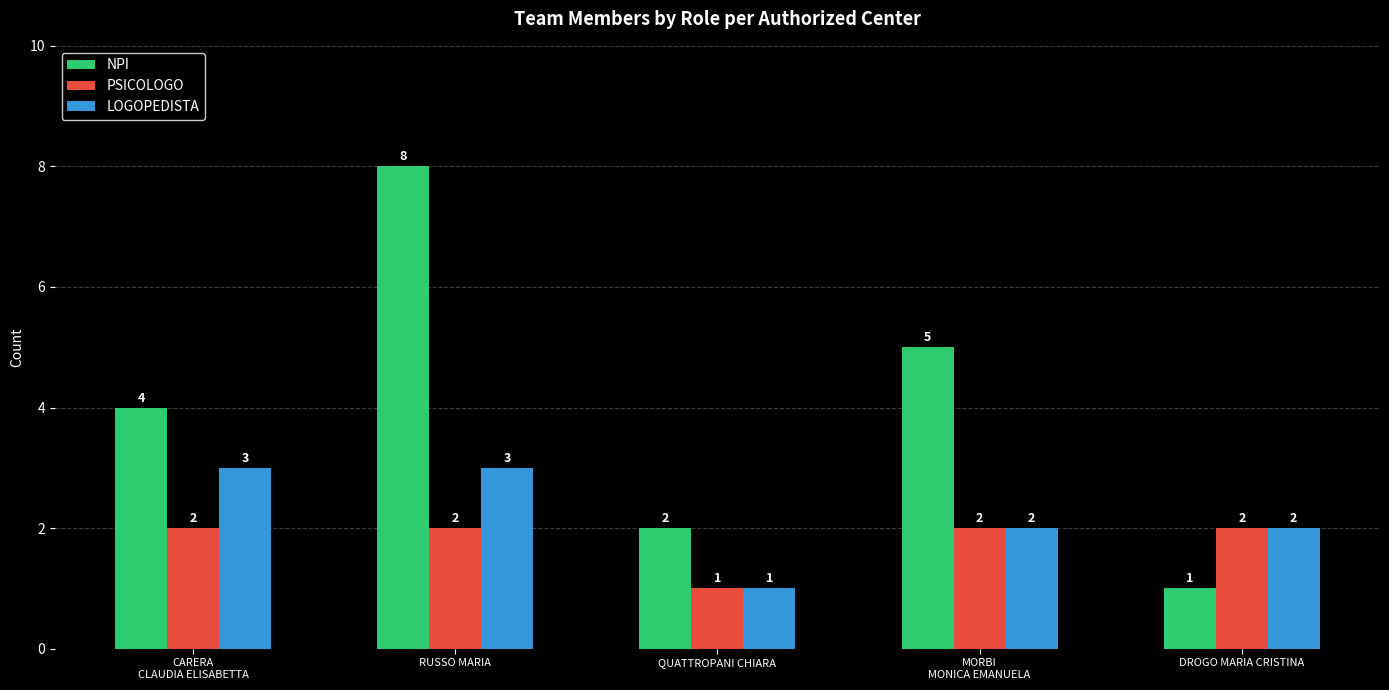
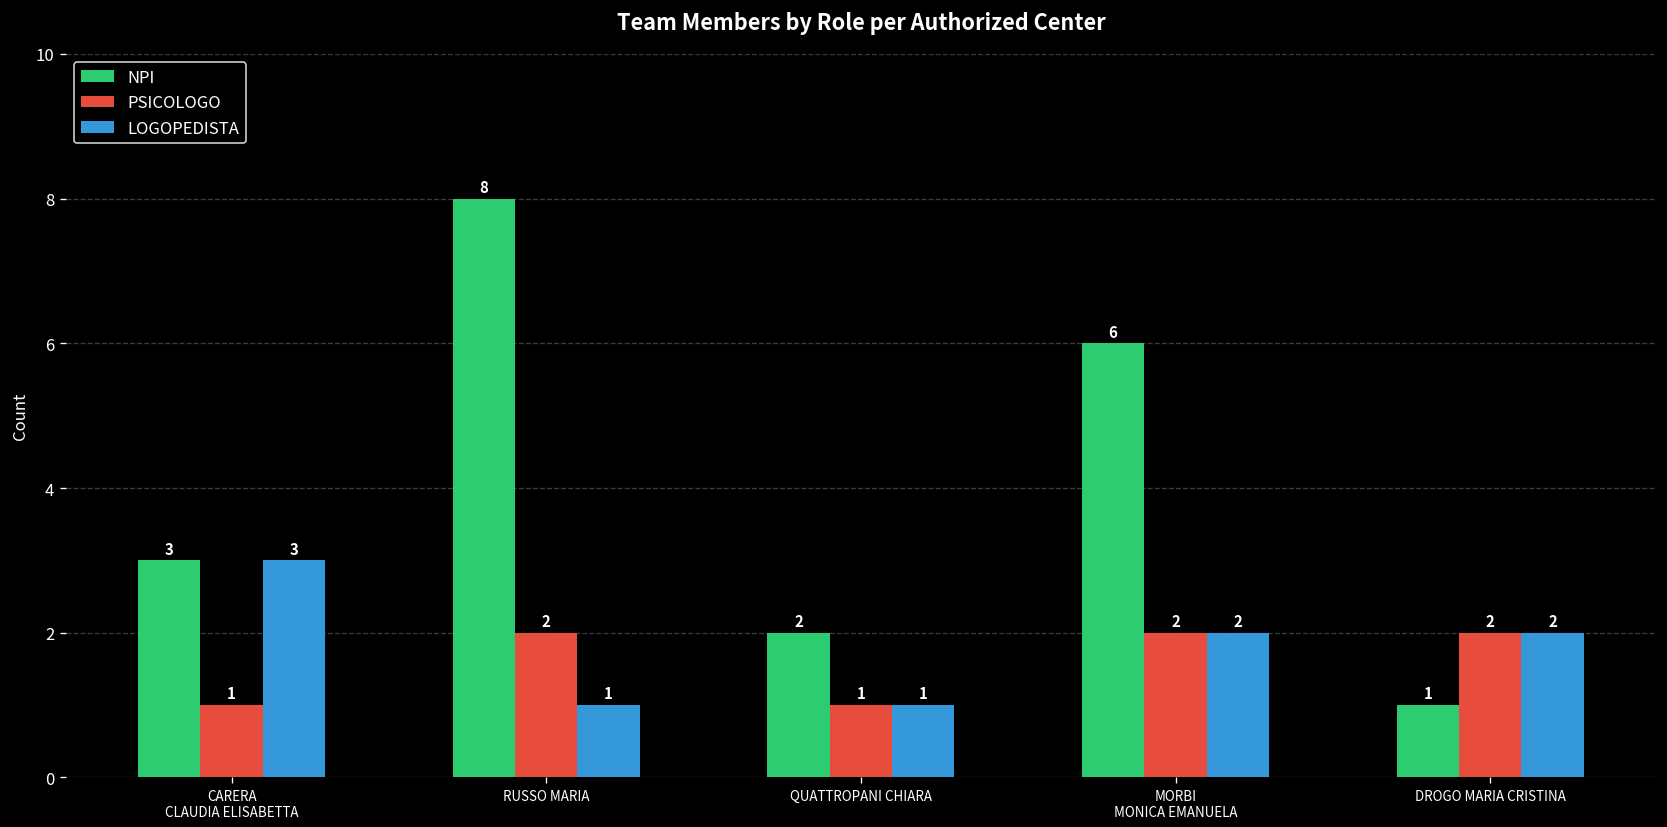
  {
    "NPI": {
-     "CARERA CLAUDIA ELISABETTA": 4,
+     "CARERA CLAUDIA ELISABETTA": 3,
      "RUSSO MARIA": 8,
      "QUATTROPANI CHIARA": 2,
-     "MORBI MONICA EMANUELA": 5,
+     "MORBI MONICA EMANUELA": 6,
      "DROGO MARIA CRISTINA": 1
    },
    "PSICOLOGO": {
-     "CARERA CLAUDIA ELISABETTA": 2,
+     "CARERA CLAUDIA ELISABETTA": 1,
      "RUSSO MARIA": 2,
      "QUATTROPANI CHIARA": 1,
      "MORBI MONICA EMANUELA": 2,
      "DROGO MARIA CRISTINA": 2
    },
    "LOGOPEDISTA": {
      "CARERA CLAUDIA ELISABETTA": 3,
-     "RUSSO MARIA": 3,
+     "RUSSO MARIA": 1,
      "QUATTROPANI CHIARA": 1,
      "MORBI MONICA EMANUELA": 2,
      "DROGO MARIA CRISTINA": 2
    }
  }
